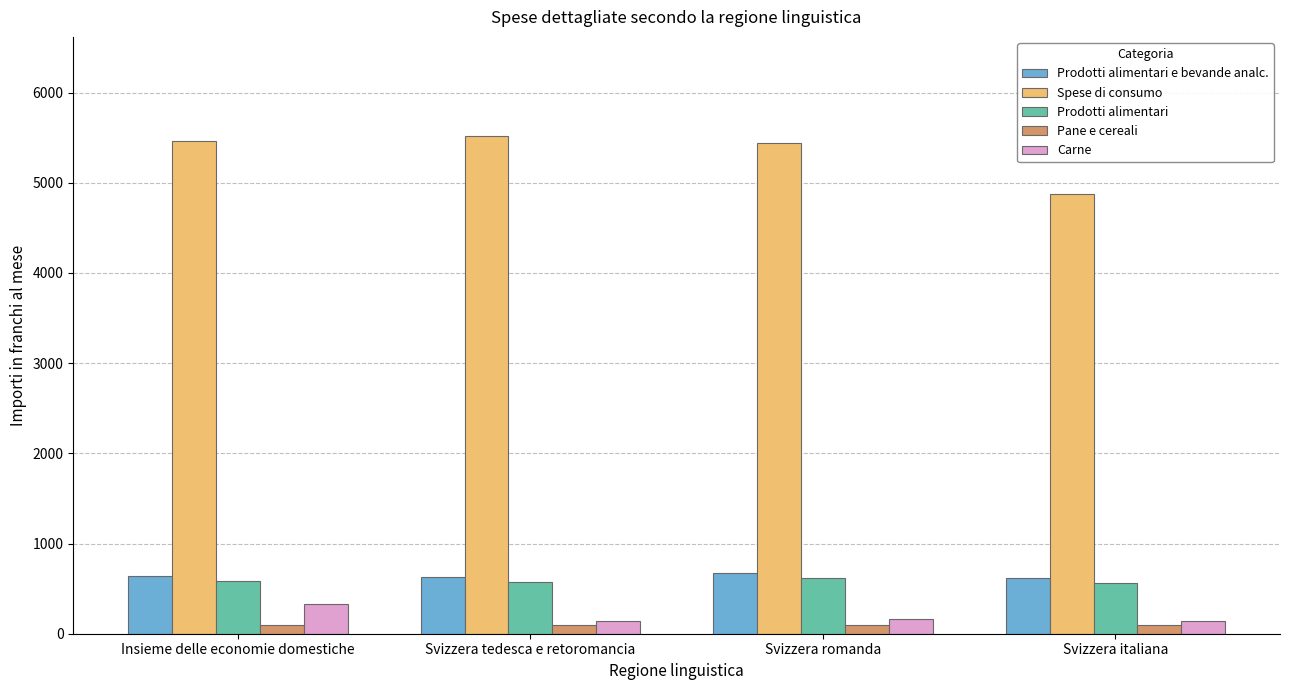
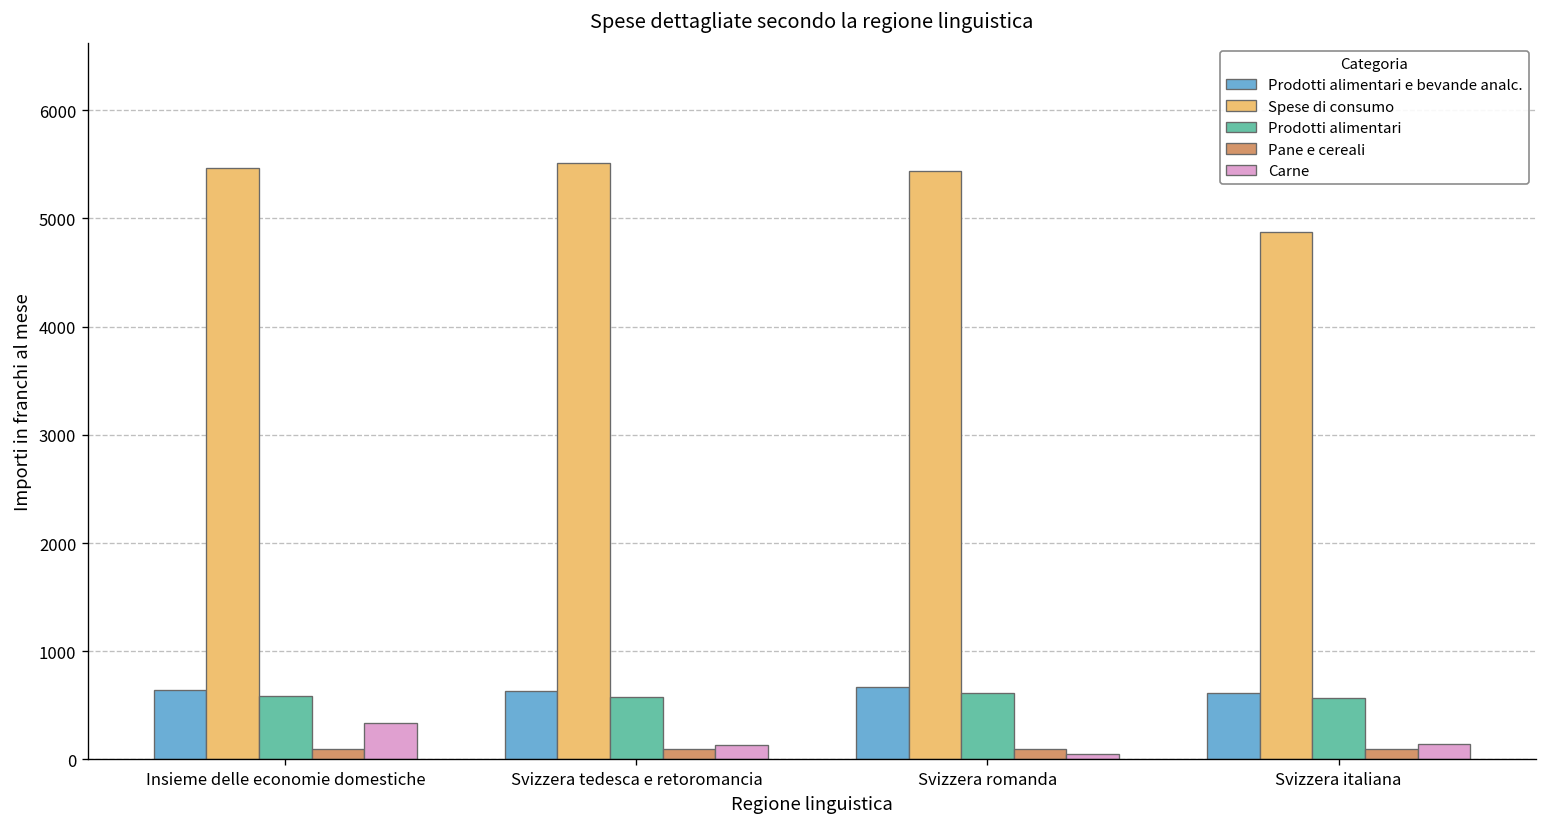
  {
    "Carne": {
      "Insieme delle economie domestiche": 300,
      "Svizzera tedesca e retoromancia": 100,
-     "Svizzera romanda": 200,
+     "Svizzera romanda": 0,
      "Svizzera italiana": 100
    }
  }
